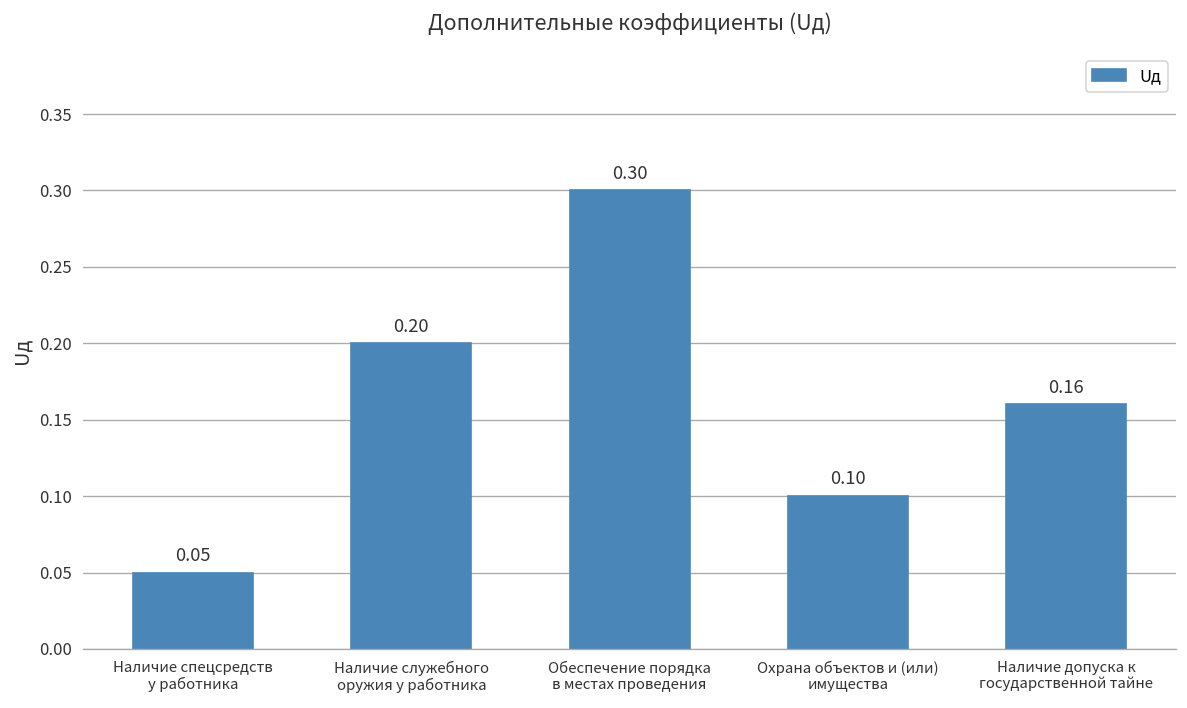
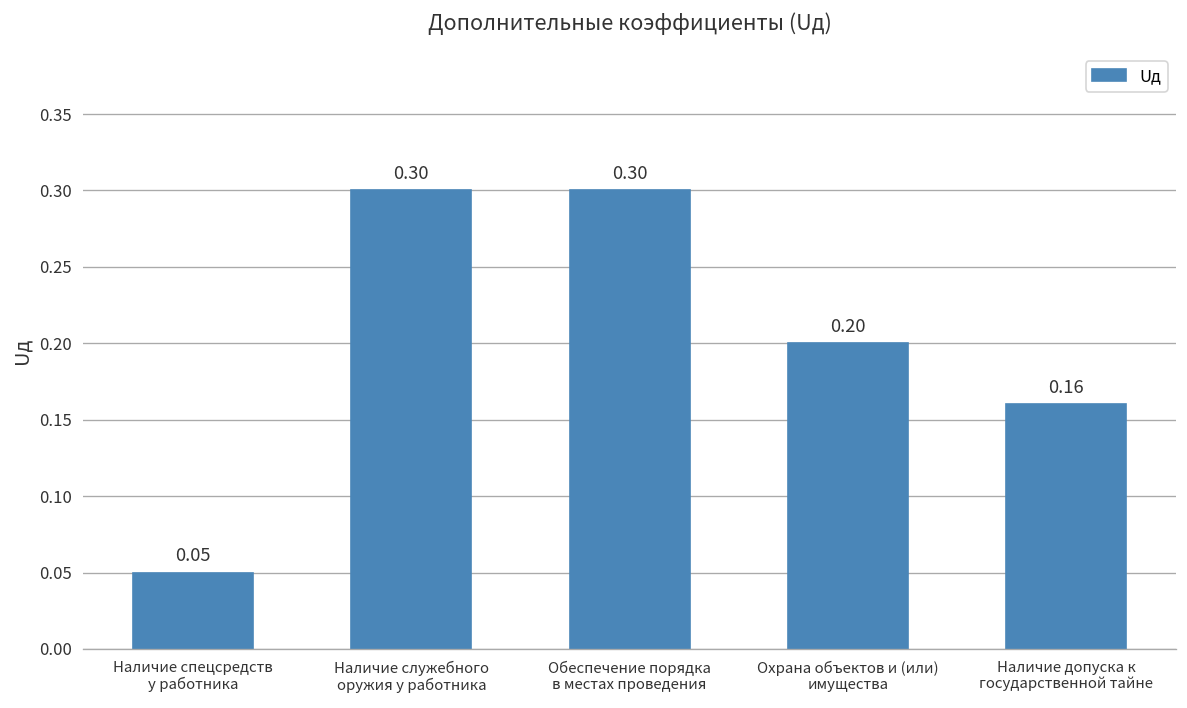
  {
    "Наличие спецсредств у работника": 0.05,
-   "Наличие служебного оружия у работника": 0.20,
+   "Наличие служебного оружия у работника": 0.30,
    "Обеспечение порядка в местах проведения": 0.30,
-   "Охрана объектов и (или) имущества": 0.10,
+   "Охрана объектов и (или) имущества": 0.20,
    "Наличие допуска к государственной тайне": 0.16
  }
